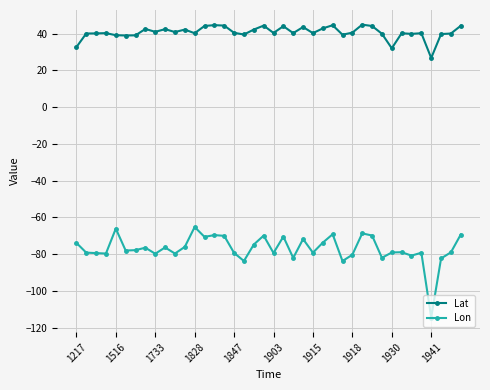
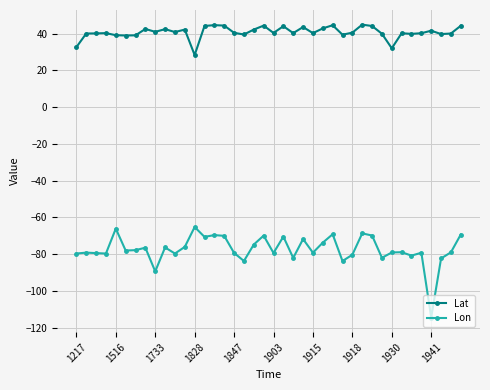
  {
    "Lat": {
      "1217": 33,
      "1516": 39,
      "1733": 41,
-     "1828": 40,
+     "1828": 28,
      "1847": 40,
      "1903": 40,
      "1915": 40,
      "1918": 41,
      "1930": 32,
-     "1941": 27
+     "1941": 42
    },
    "Lon": {
-     "1217": -74,
+     "1217": -80,
      "1516": -66,
-     "1733": -80,
+     "1733": -89,
      "1828": -65,
      "1847": -79,
      "1903": -79,
      "1915": -79,
      "1918": -80,
      "1930": -79
    }
  }
